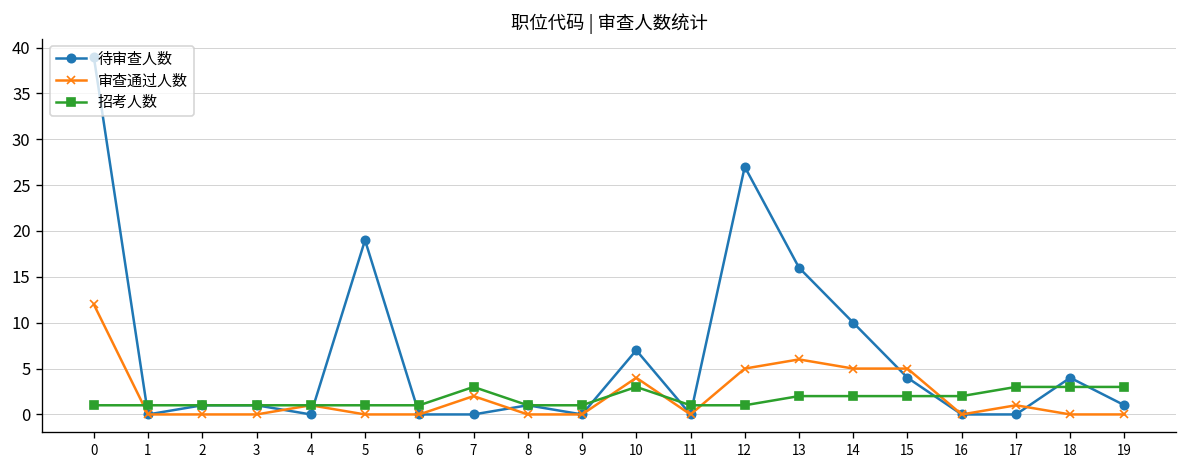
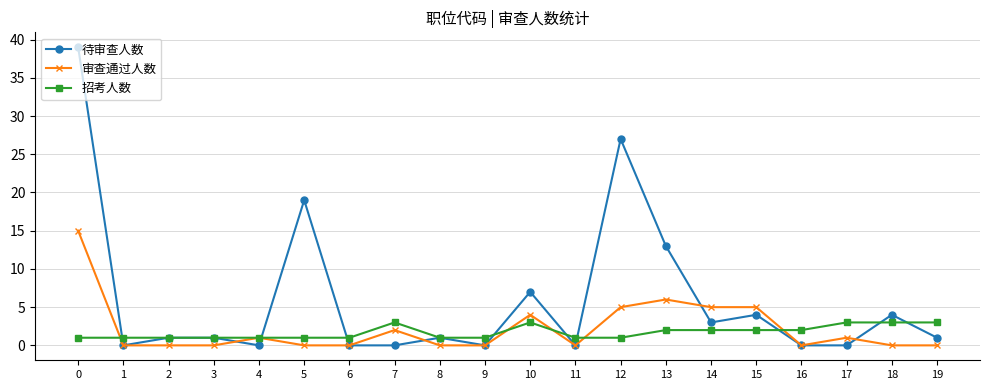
  {
    "待审查人数": {
      "4": 0,
      "5": 19,
      "7": 0,
      "10": 7,
      "12": 27,
-     "13": 16,
-     "14": 10,
+     "13": 13,
+     "14": 3,
      "15": 4,
      "17": 0,
      "18": 4,
      "19": 1
    },
    "审查通过人数": {
-     "0": 12,
+     "0": 15,
      "2": 0,
      "3": 0,
      "5": 0,
      "7": 2,
      "8": 0,
      "10": 4,
      "12": 5,
      "13": 6,
      "14": 5,
      "15": 5,
      "17": 1,
      "18": 0,
      "19": 0
    },
    "招考人数": {
      "0": 1,
      "1": 1,
      "5": 1,
      "6": 1,
      "7": 3,
      "9": 1,
      "10": 3,
      "11": 1,
      "12": 1,
      "13": 2,
      "14": 2,
      "15": 2,
      "16": 2,
      "17": 3,
      "18": 3,
      "19": 3
    }
  }
